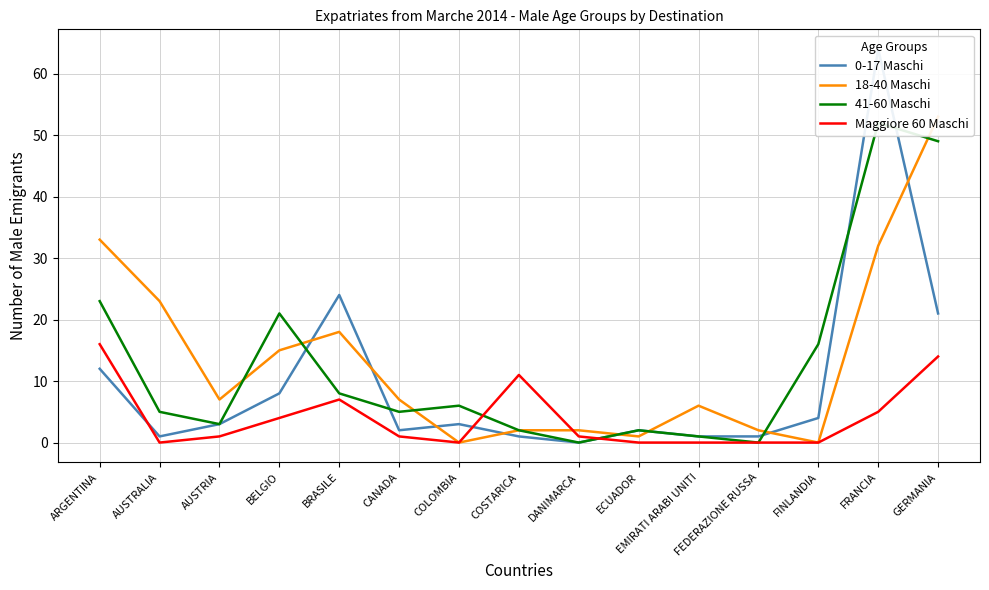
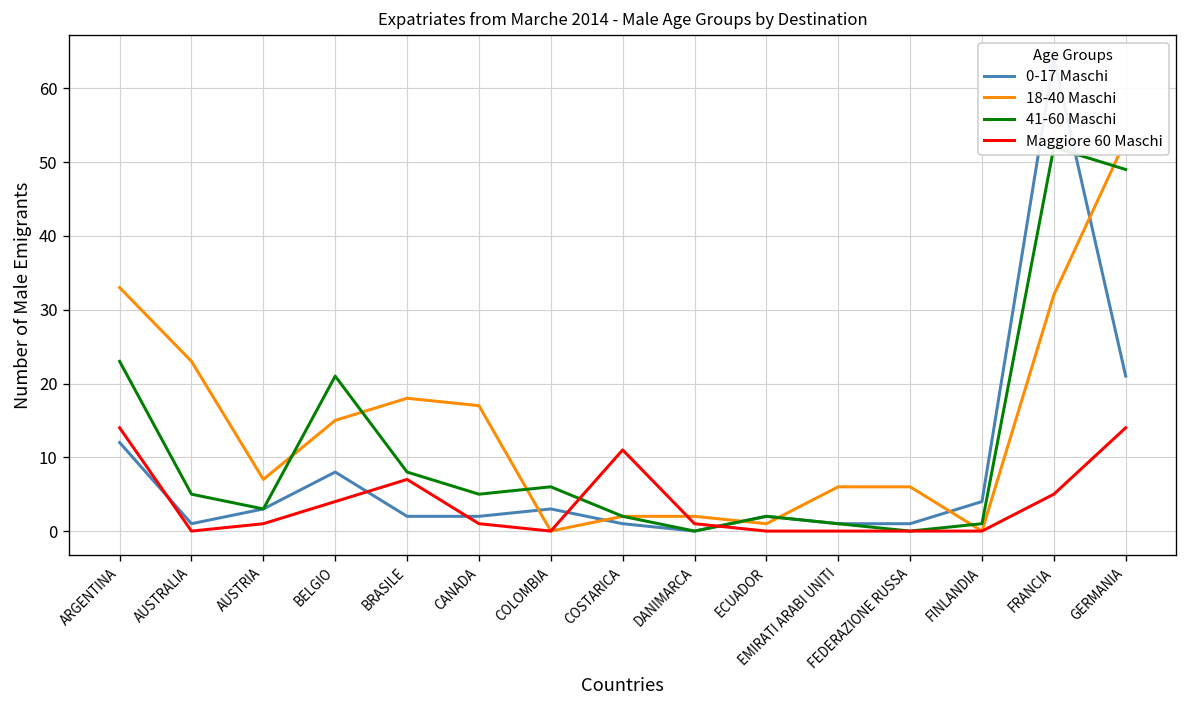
  {
    "0-17 Maschi": {
      "ARGENTINA": 12,
      "AUSTRALIA": 1,
      "BELGIO": 8,
-     "BRASILE": 24,
+     "BRASILE": 2,
      "CANADA": 2,
      "COLOMBIA": 3,
      "COSTARICA": 1,
      "FEDERAZIONE RUSSA": 1,
      "FINLANDIA": 4,
      "GERMANIA": 21
    },
    "18-40 Maschi": {
      "ARGENTINA": 33,
      "AUSTRALIA": 23,
      "AUSTRIA": 7,
      "BELGIO": 15,
      "BRASILE": 18,
-     "CANADA": 7,
+     "CANADA": 17,
      "DANIMARCA": 2,
      "ECUADOR": 1,
      "EMIRATI ARABI UNITI": 6,
-     "FEDERAZIONE RUSSA": 2,
+     "FEDERAZIONE RUSSA": 6,
      "FRANCIA": 32
    },
    "41-60 Maschi": {
      "ARGENTINA": 23,
      "AUSTRALIA": 5,
      "BELGIO": 21,
      "BRASILE": 8,
      "CANADA": 5,
      "COLOMBIA": 6,
-     "FINLANDIA": 16,
+     "FINLANDIA": 1,
      "GERMANIA": 49
    },
    "Maggiore 60 Maschi": {
-     "ARGENTINA": 16,
+     "ARGENTINA": 14,
      "AUSTRALIA": 0,
      "AUSTRIA": 1,
      "BELGIO": 4,
      "BRASILE": 7,
      "CANADA": 1,
      "COSTARICA": 11,
      "DANIMARCA": 1,
      "ECUADOR": 0,
      "EMIRATI ARABI UNITI": 0,
      "FRANCIA": 5,
      "GERMANIA": 14
    }
  }
